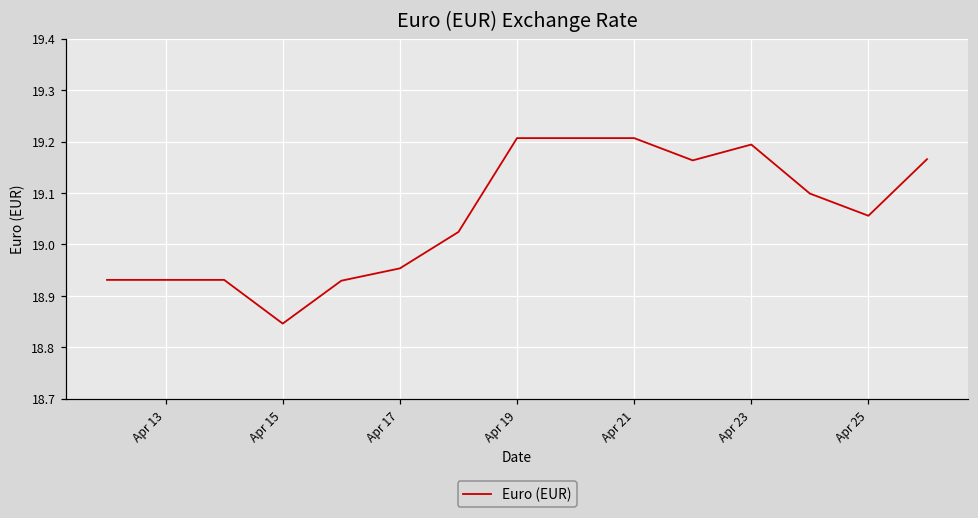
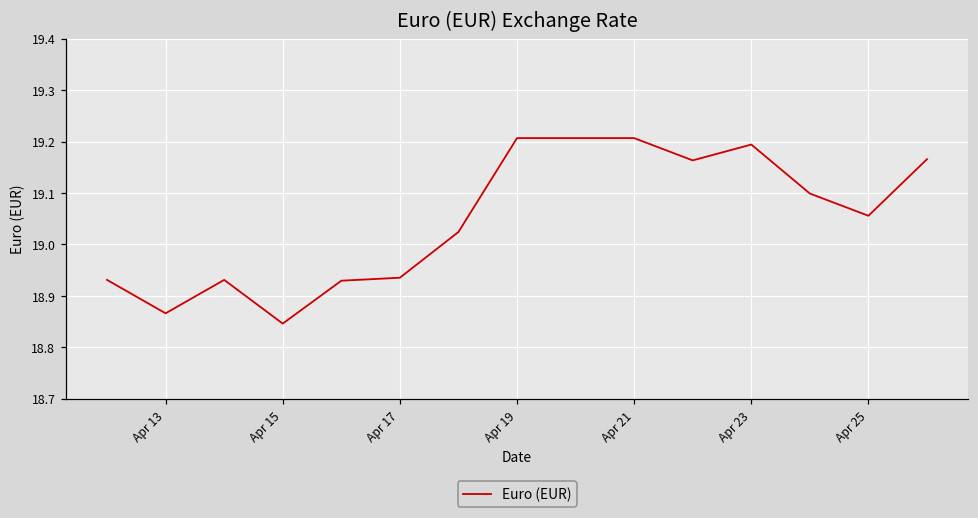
  {
-   "Apr 13": 18.93,
+   "Apr 13": 18.87,
    "Apr 15": 18.85,
-   "Apr 17": 18.95,
+   "Apr 17": 18.94,
    "Apr 19": 19.21,
    "Apr 21": 19.21,
    "Apr 23": 19.19,
    "Apr 25": 19.06
  }
